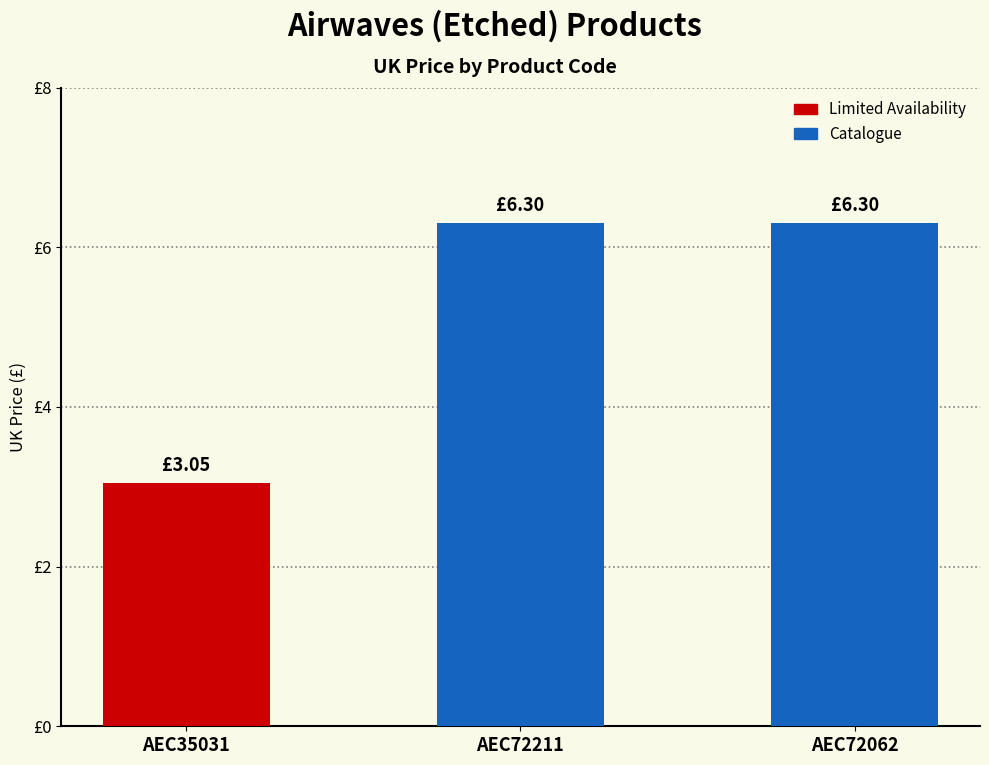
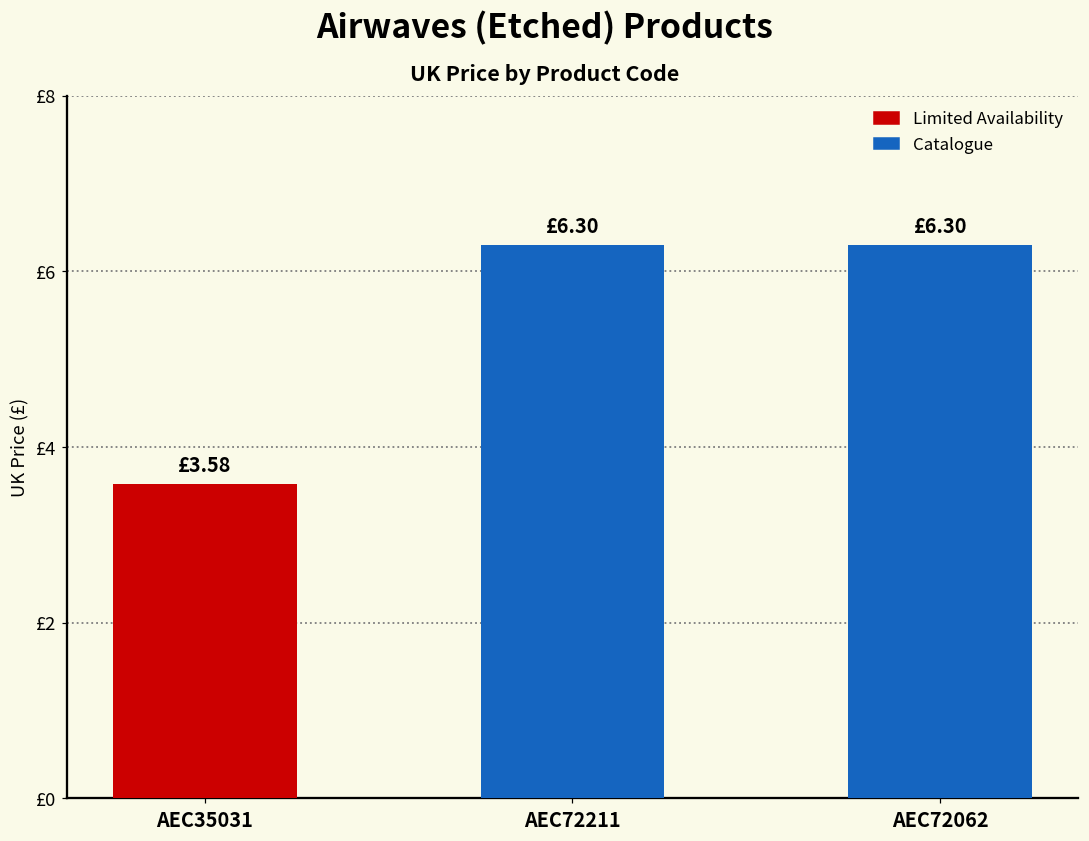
  {
-   "AEC35031": "£3.05",
+   "AEC35031": "£3.58",
    "AEC72211": "£6.30",
    "AEC72062": "£6.30"
  }
